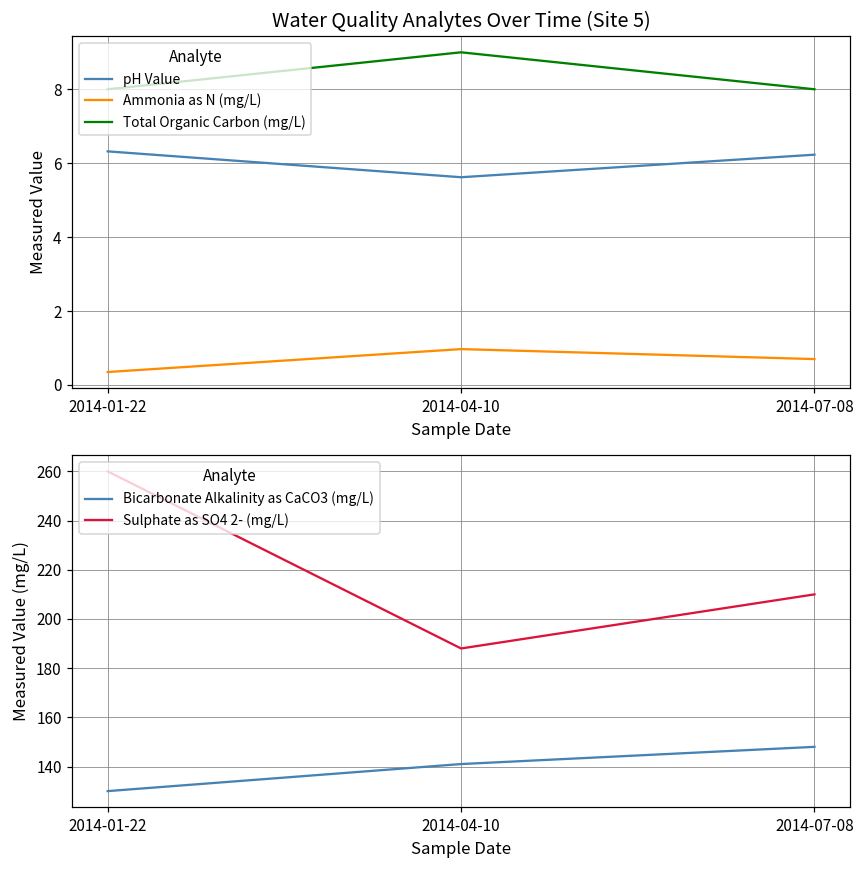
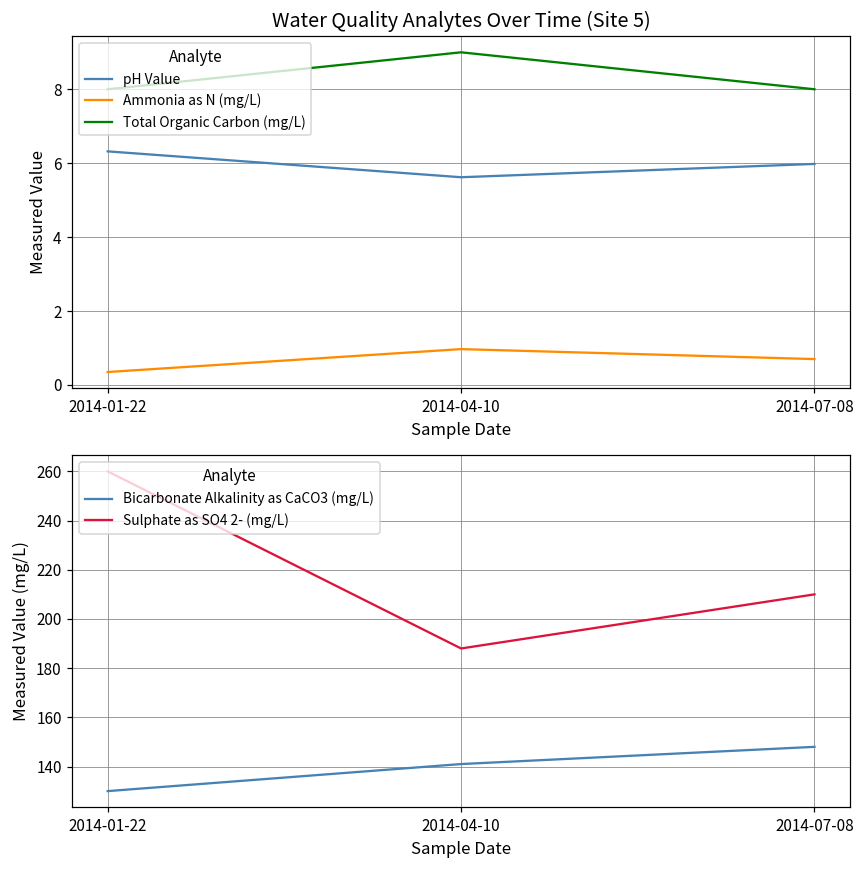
  {
    "Water Quality Analytes Over Time (Site 5)": {
      "pH Value": {
        "2014-01-22": 6.3,
        "2014-04-10": 5.6,
-       "2014-07-08": 6.2
+       "2014-07-08": 6.0
      },
      "Ammonia as N (mg/L)": {
        "2014-01-22": 0.4,
        "2014-04-10": 1.0,
        "2014-07-08": 0.7
      },
      "Total Organic Carbon (mg/L)": {
        "2014-04-10": 9.0,
        "2014-07-08": 8.0
      }
    }
  }
